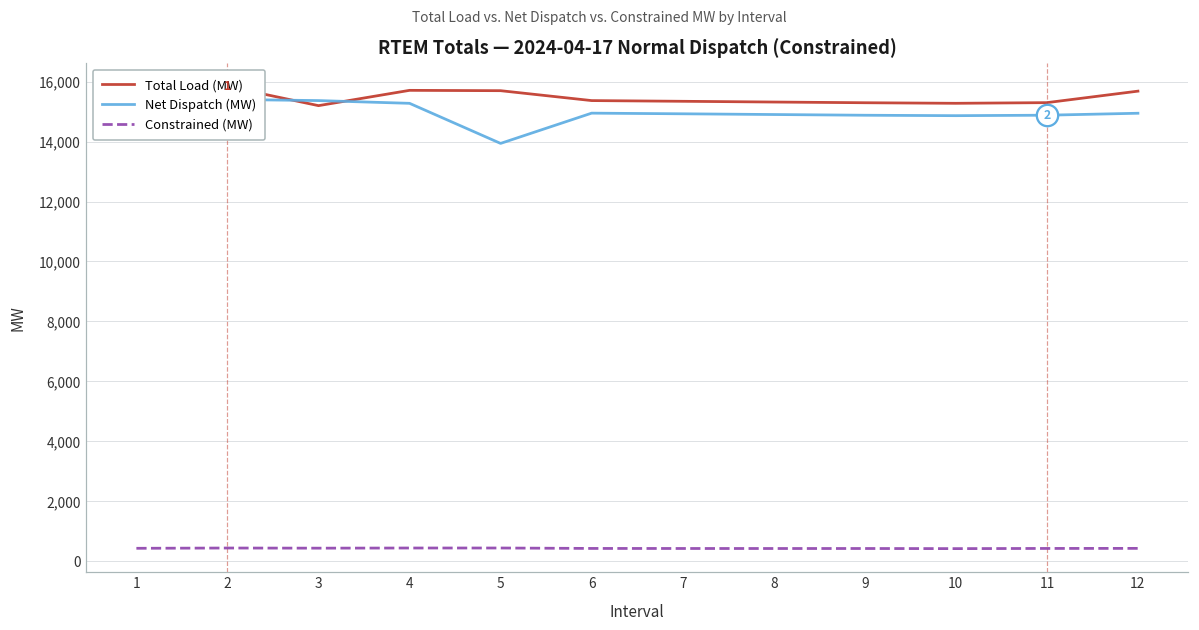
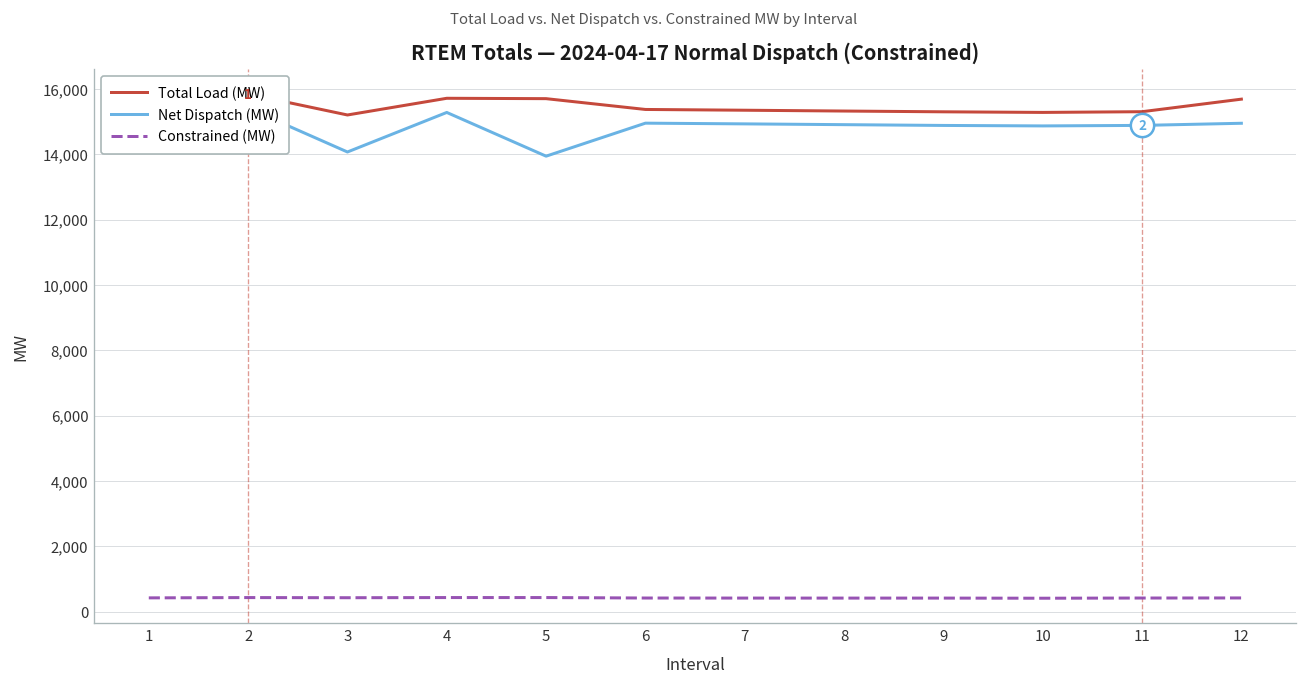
  {
    "Total Load (MW)": {
      "3": "15,200",
      "4": "15,700",
      "5": "15,700",
      "6": "15,400",
      "7": "15,300",
      "8": "15,300",
      "9": "15,300",
      "10": "15,300",
      "11": "15,300",
      "12": "15,700"
    },
    "Net Dispatch (MW)": {
-     "3": "15,400",
+     "3": "14,100",
      "4": "15,300",
      "5": "13,900",
      "6": "15,000",
      "7": "14,900",
      "8": "14,900",
      "9": "14,900",
      "10": "14,900",
      "12": "14,900"
    },
    "Constrained (MW)": {
      "1": "400",
      "2": "400",
      "3": "400",
      "4": "400",
      "5": "400",
      "6": "400",
      "7": "400",
      "8": "400",
      "9": "400",
      "10": "400",
      "11": "400",
      "12": "400"
    }
  }
